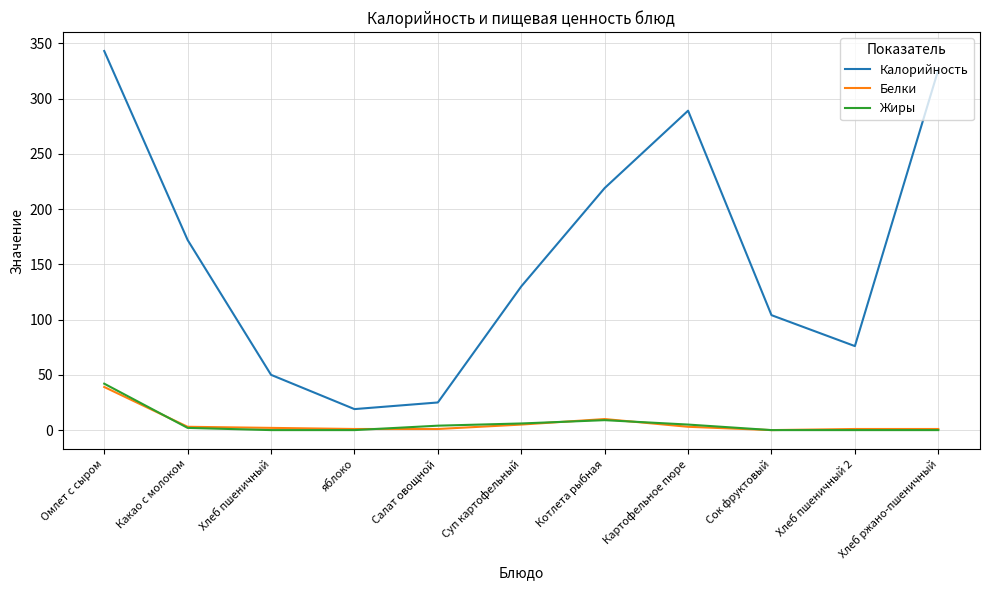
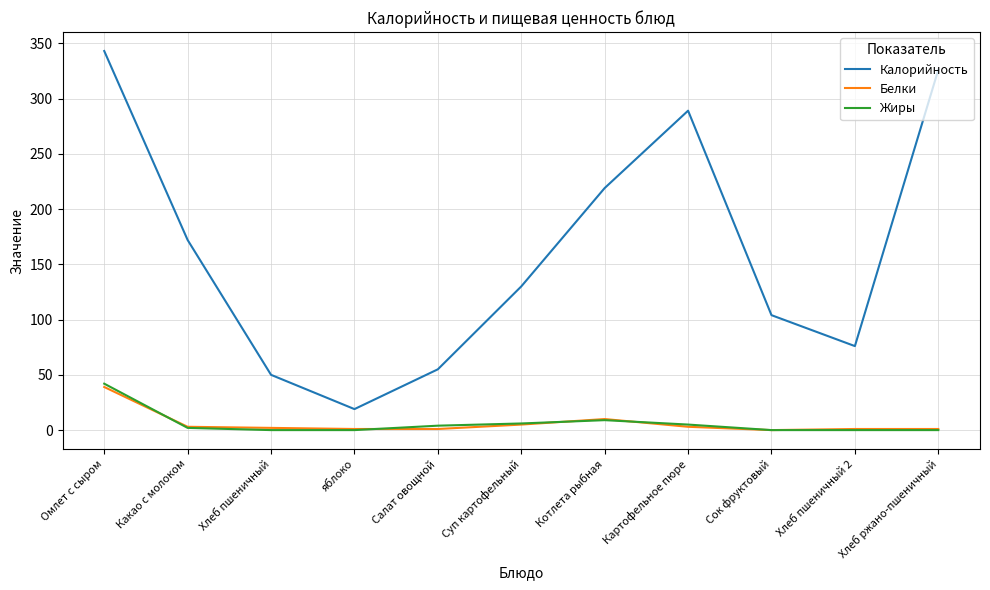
  {
    "Калорийность": {
      "Омлет с сыром": 343,
      "Какао с молоком": 172,
      "Хлеб пшеничный": 50,
      "яблоко": 19,
-     "Салат овощной": 25,
+     "Салат овощной": 55,
      "Суп картофельный": 130,
      "Котлета рыбная": 219,
      "Картофельное пюре": 289,
      "Сок фруктовый": 104,
      "Хлеб пшеничный 2": 76
    },
    "Белки": {
      "Омлет с сыром": 39,
      "Салат овощной": 1
    },
    "Жиры": {
      "Омлет с сыром": 42,
      "Салат овощной": 4
    }
  }
